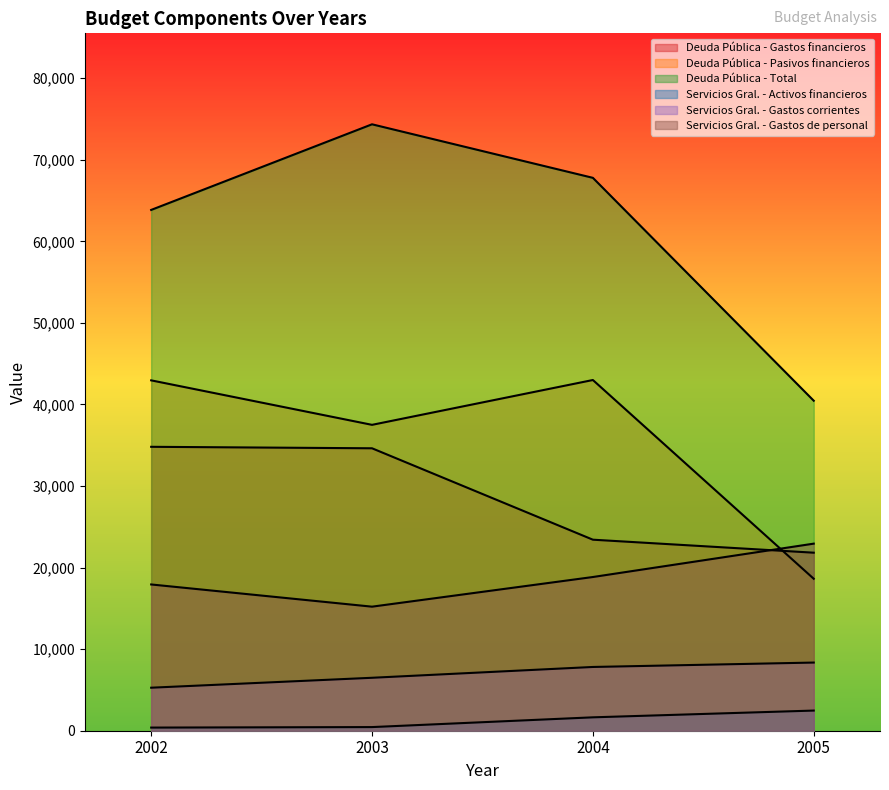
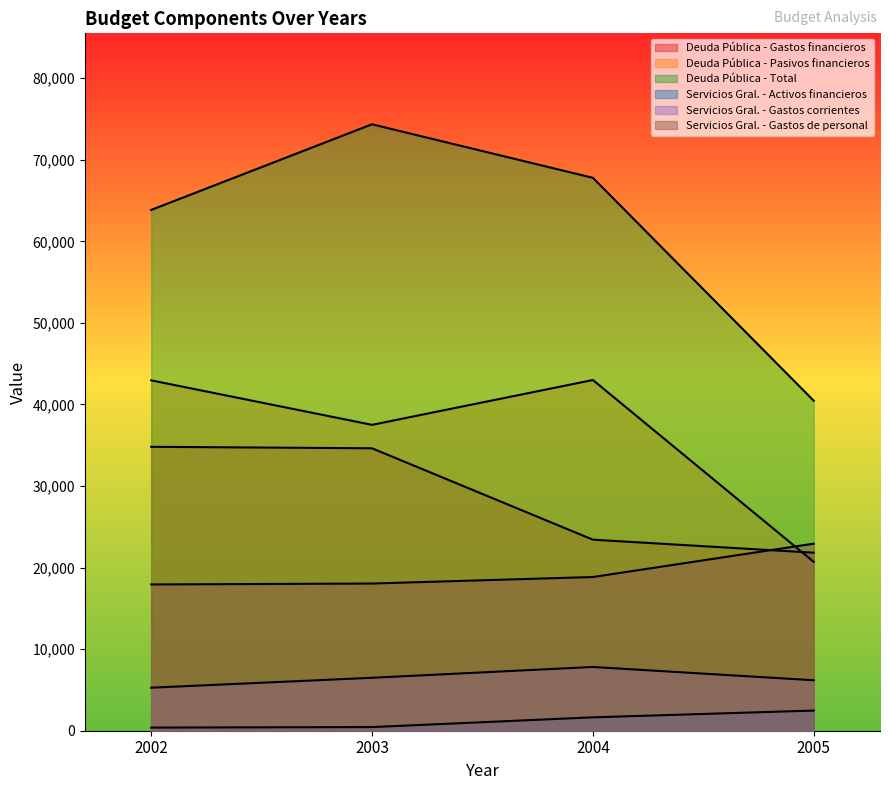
  {
    "Deuda Pública - Gastos financieros": {
      "2002": "35,000",
      "2003": "35,000",
      "2004": "23,000",
      "2005": "22,000"
    },
    "Deuda Pública - Pasivos financieros": {
      "2002": "43,000",
      "2003": "38,000",
      "2004": "43,000",
-     "2005": "19,000"
+     "2005": "21,000"
    },
    "Deuda Pública - Total": {
      "2002": "64,000",
      "2003": "74,000",
      "2004": "68,000",
      "2005": "40,000"
    },
    "Servicios Gral. - Activos financieros": {
      "2002": "0",
      "2003": "0",
      "2004": "2,000",
      "2005": "2,000"
    },
    "Servicios Gral. - Gastos corrientes": {
      "2002": "5,000",
      "2003": "6,000",
      "2004": "8,000",
-     "2005": "8,000"
+     "2005": "6,000"
    },
    "Servicios Gral. - Gastos de personal": {
      "2002": "18,000",
-     "2003": "15,000",
+     "2003": "18,000",
      "2004": "19,000",
      "2005": "23,000"
    }
  }
